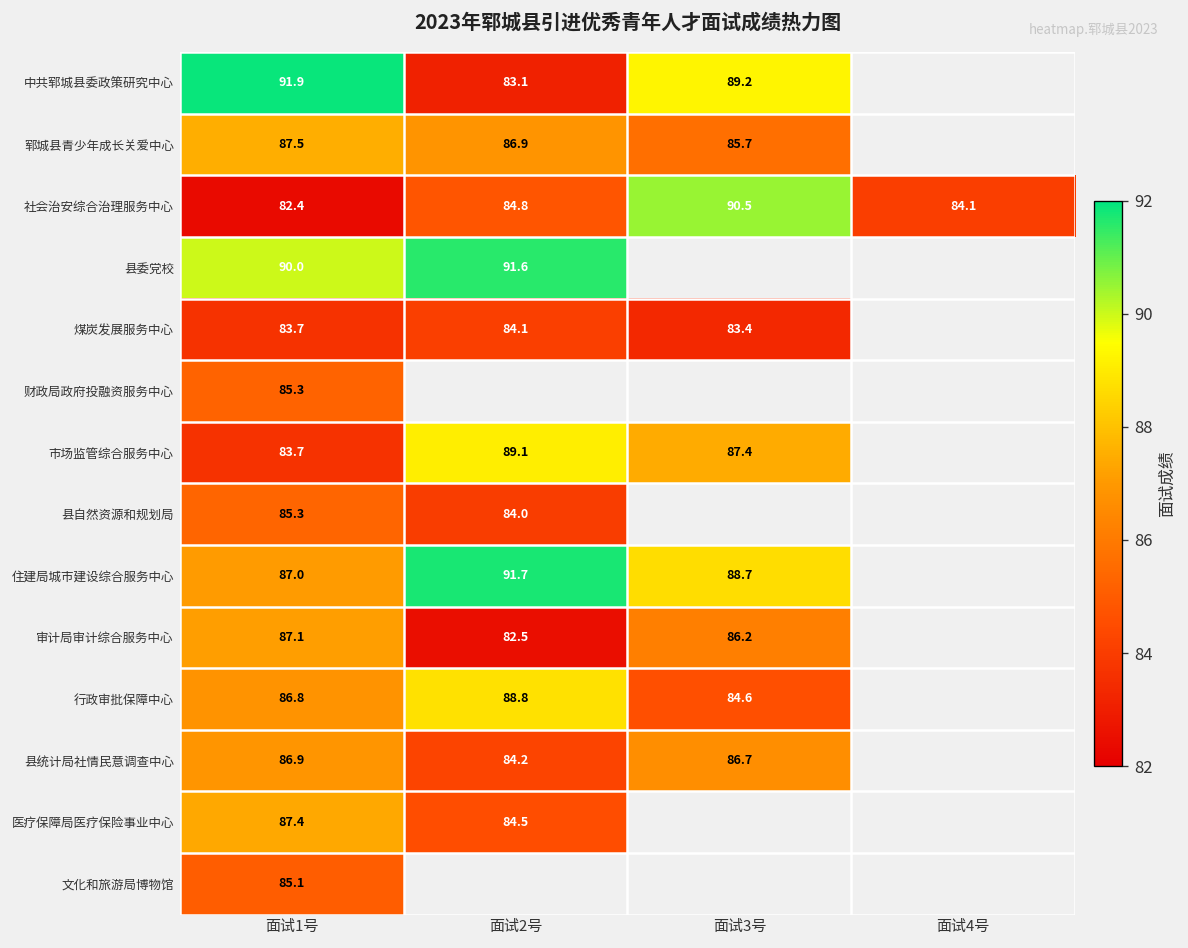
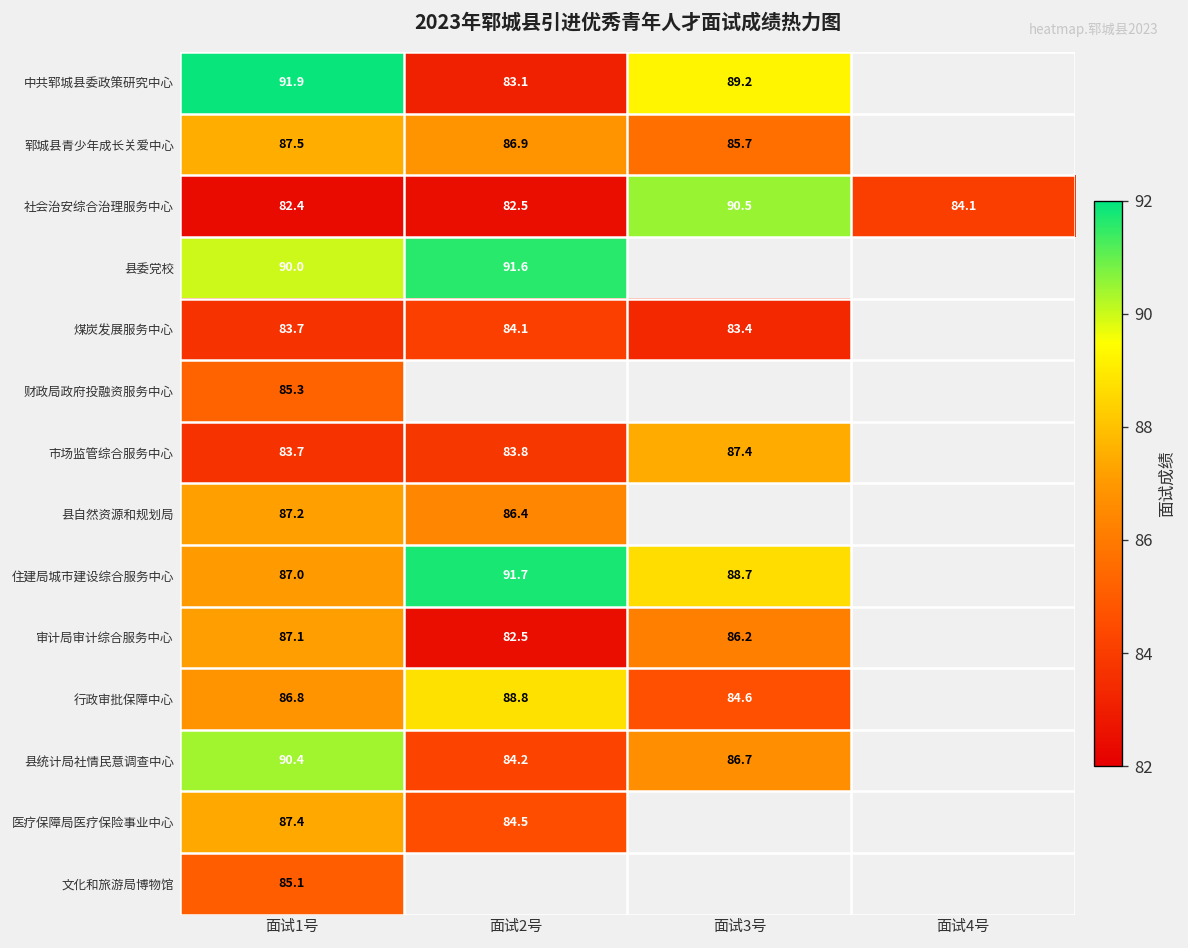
  {
    "中共郓城县委政策研究中心": {
      "面试1号": 91.9,
      "面试2号": 83.1,
      "面试3号": 89.2
    },
    "郓城县青少年成长关爱中心": {
      "面试1号": 87.5,
      "面试2号": 86.9,
      "面试3号": 85.7
    },
    "社会治安综合治理服务中心": {
      "面试1号": 82.4,
-     "面试2号": 84.8,
+     "面试2号": 82.5,
      "面试3号": 90.5,
      "面试4号": 84.1
    },
    "县委党校": {
      "面试1号": 90.0,
      "面试2号": 91.6
    },
    "煤炭发展服务中心": {
      "面试1号": 83.7,
      "面试2号": 84.1,
      "面试3号": 83.4
    },
    "财政局政府投融资服务中心": {
      "面试1号": 85.3
    },
    "市场监管综合服务中心": {
      "面试1号": 83.7,
-     "面试2号": 89.1,
+     "面试2号": 83.8,
      "面试3号": 87.4
    },
    "县自然资源和规划局": {
-     "面试1号": 85.3,
-     "面试2号": 84.0
+     "面试1号": 87.2,
+     "面试2号": 86.4
    },
    "住建局城市建设综合服务中心": {
      "面试1号": 87.0,
      "面试2号": 91.7,
      "面试3号": 88.7
    },
    "审计局审计综合服务中心": {
      "面试1号": 87.1,
      "面试2号": 82.5,
      "面试3号": 86.2
    },
    "行政审批保障中心": {
      "面试1号": 86.8,
      "面试2号": 88.8,
      "面试3号": 84.6
    },
    "县统计局社情民意调查中心": {
-     "面试1号": 86.9,
+     "面试1号": 90.4,
      "面试2号": 84.2,
      "面试3号": 86.7
    },
    "医疗保障局医疗保险事业中心": {
      "面试1号": 87.4,
      "面试2号": 84.5
    },
    "文化和旅游局博物馆": {
      "面试1号": 85.1
    }
  }
